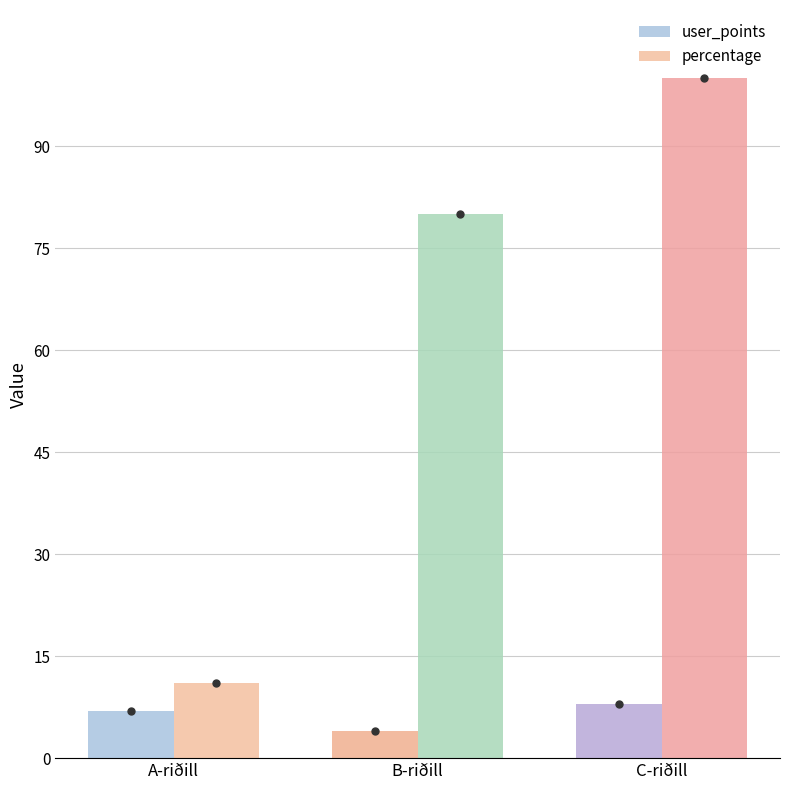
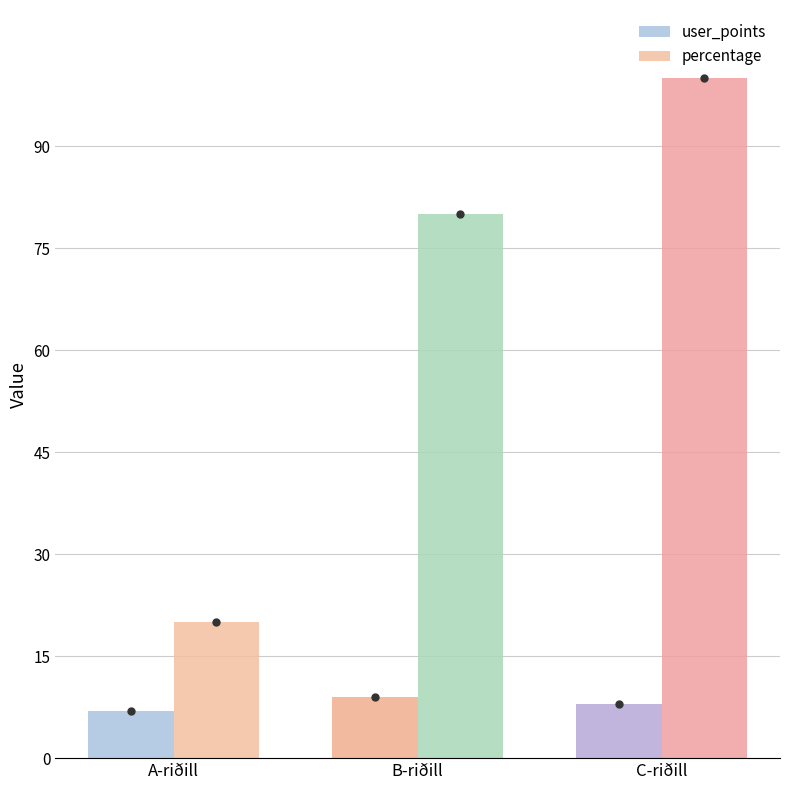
  {
    "user_points": {
      "A-riðill": 7,
-     "B-riðill": 4,
+     "B-riðill": 9,
      "C-riðill": 8
    },
    "percentage": {
-     "A-riðill": 11,
+     "A-riðill": 20,
      "B-riðill": 80,
      "C-riðill": 100
    }
  }
